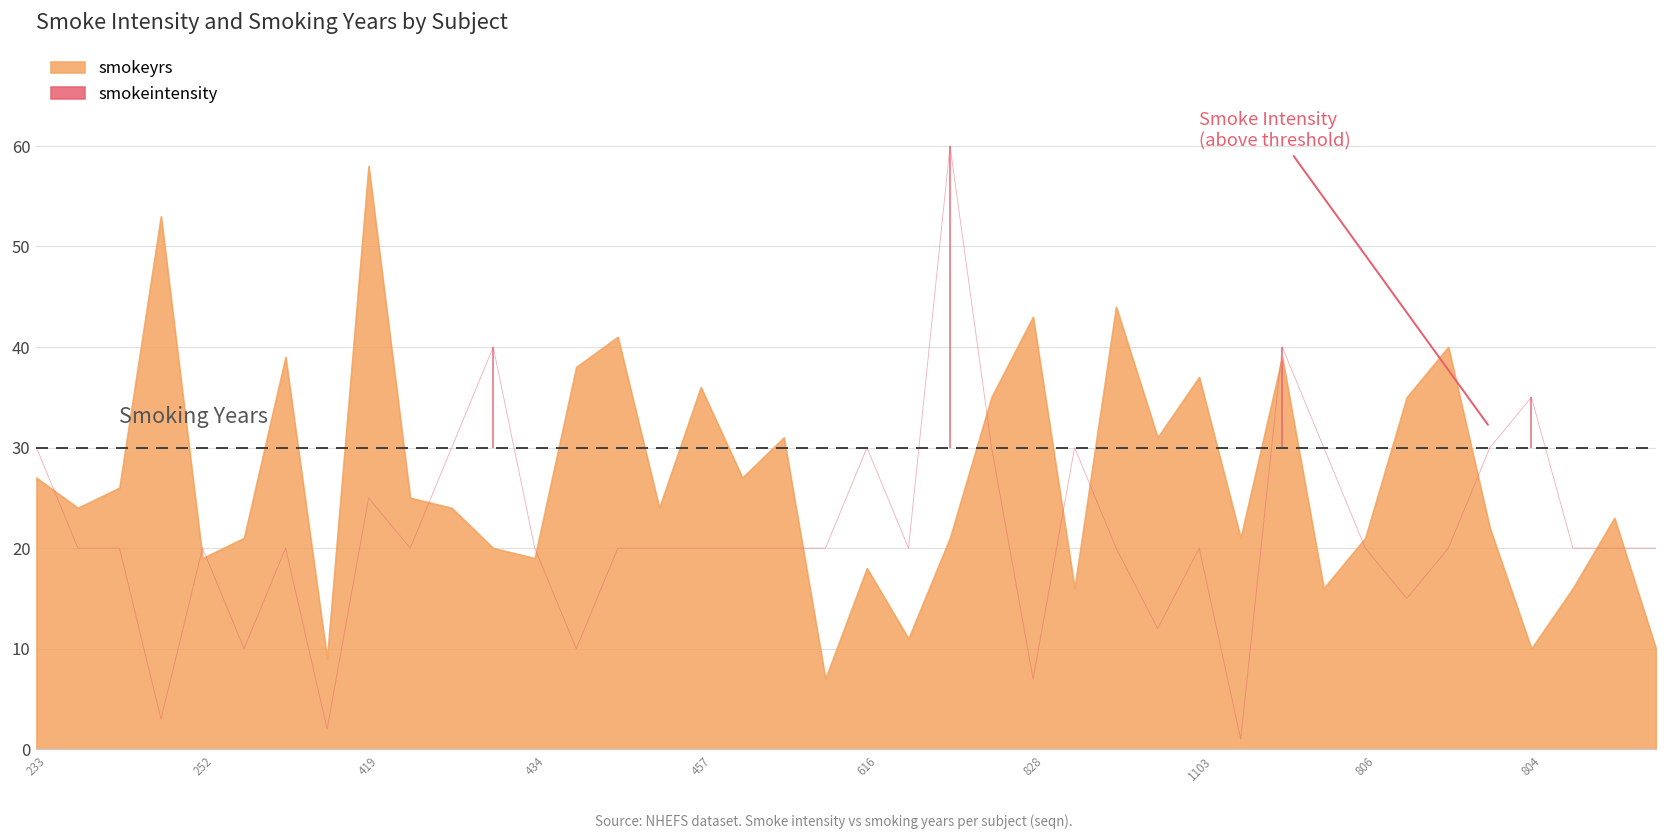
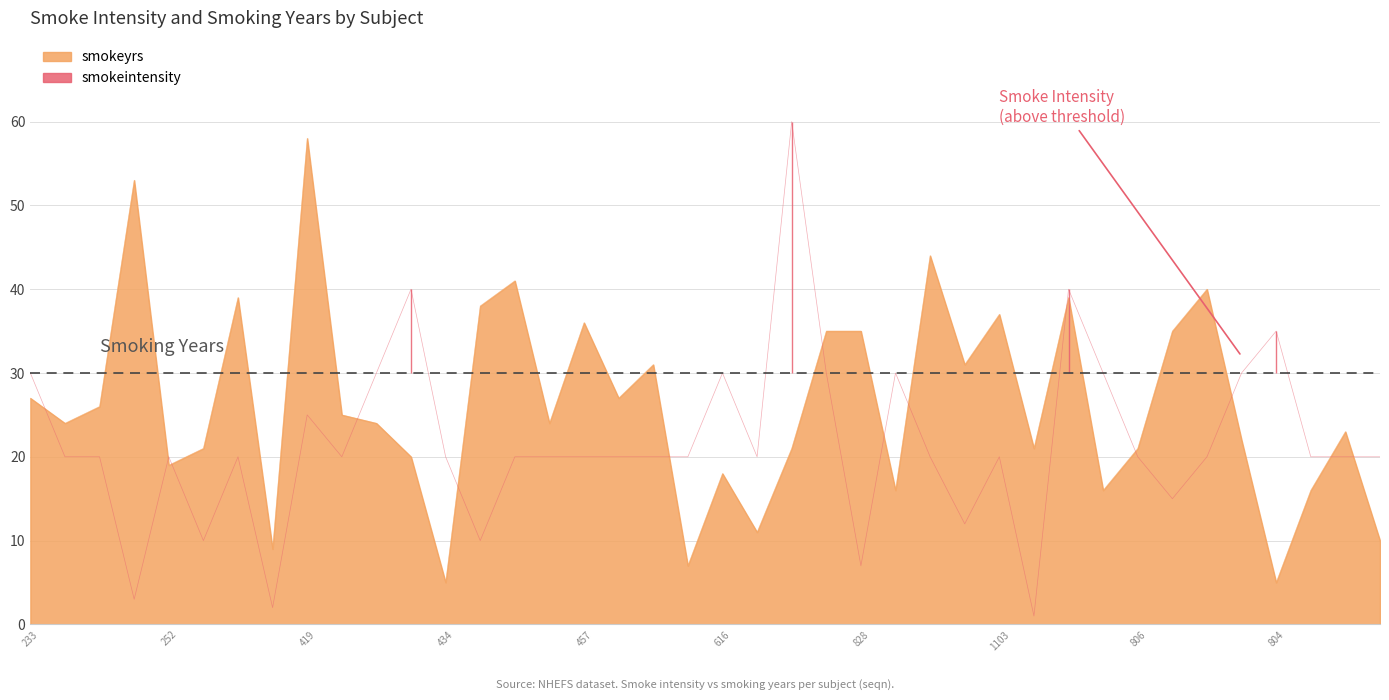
  {
    "smokeyrs": {
      "233": 27,
      "252": 19,
      "419": 58,
-     "434": 19,
+     "434": 5,
      "457": 36,
      "616": 18,
-     "828": 43,
+     "828": 35,
      "1103": 37,
      "806": 21,
-     "804": 10
+     "804": 5
    }
  }
